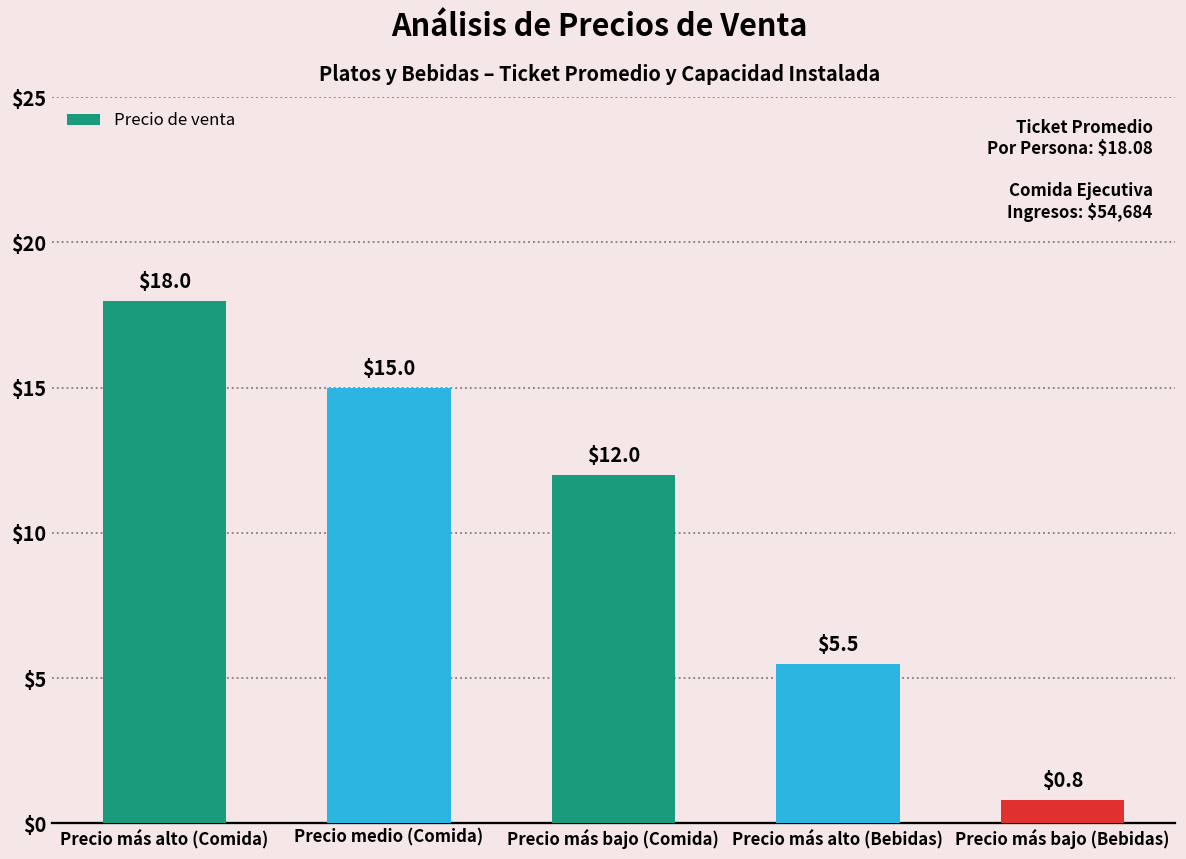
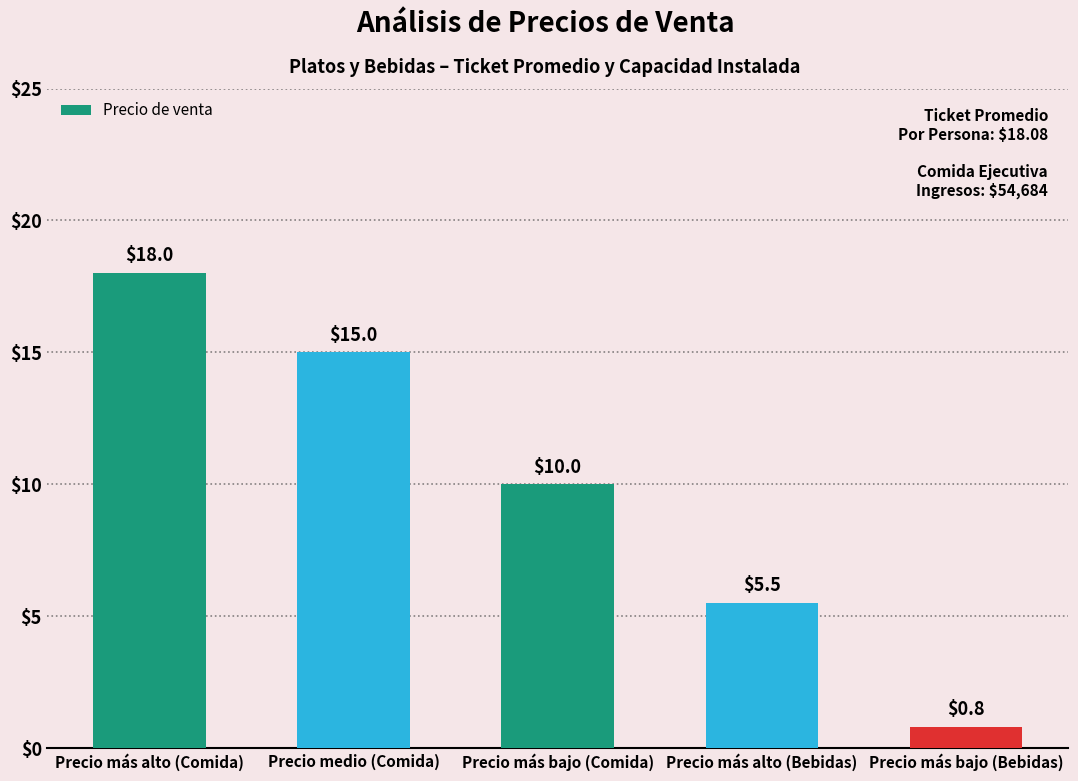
  {
    "Precio más alto (Comida)": "$18.0",
    "Precio medio (Comida)": "$15.0",
-   "Precio más bajo (Comida)": "$12.0",
+   "Precio más bajo (Comida)": "$10.0",
    "Precio más alto (Bebidas)": "$5.5",
    "Precio más bajo (Bebidas)": "$0.8"
  }
